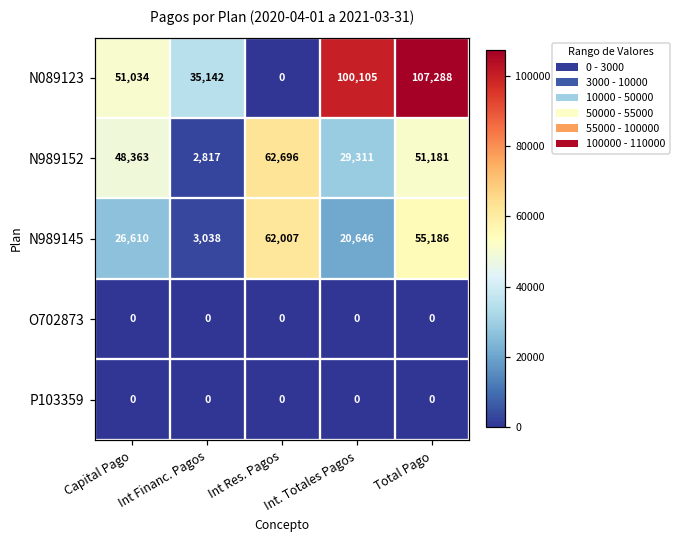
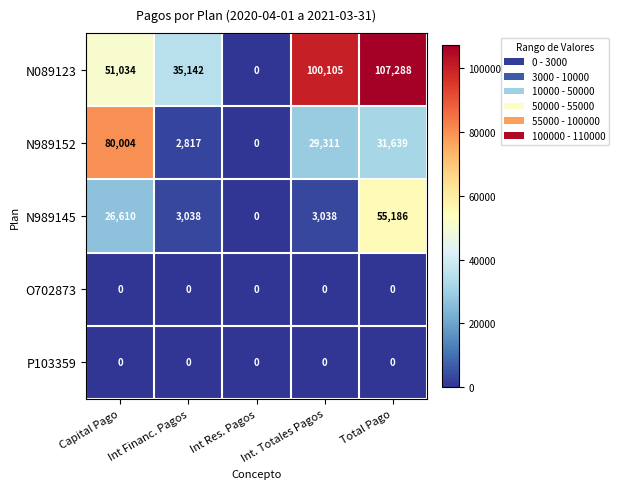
  {
    "N089123": {
      "Capital Pago": "51,034",
      "Int Financ. Pagos": "35,142",
      "Int Res. Pagos": "0",
      "Int. Totales Pagos": "100,105",
      "Total Pago": "107,288"
    },
    "N989152": {
-     "Capital Pago": "48,363",
+     "Capital Pago": "80,004",
      "Int Financ. Pagos": "2,817",
-     "Int Res. Pagos": "62,696",
+     "Int Res. Pagos": "0",
      "Int. Totales Pagos": "29,311",
-     "Total Pago": "51,181"
+     "Total Pago": "31,639"
    },
    "N989145": {
      "Capital Pago": "26,610",
      "Int Financ. Pagos": "3,038",
-     "Int Res. Pagos": "62,007",
-     "Int. Totales Pagos": "20,646",
+     "Int Res. Pagos": "0",
+     "Int. Totales Pagos": "3,038",
      "Total Pago": "55,186"
    },
    "O702873": {
      "Capital Pago": "0",
      "Int Financ. Pagos": "0",
      "Int Res. Pagos": "0",
      "Int. Totales Pagos": "0",
      "Total Pago": "0"
    },
    "P103359": {
      "Capital Pago": "0",
      "Int Financ. Pagos": "0",
      "Int Res. Pagos": "0",
      "Int. Totales Pagos": "0",
      "Total Pago": "0"
    }
  }
